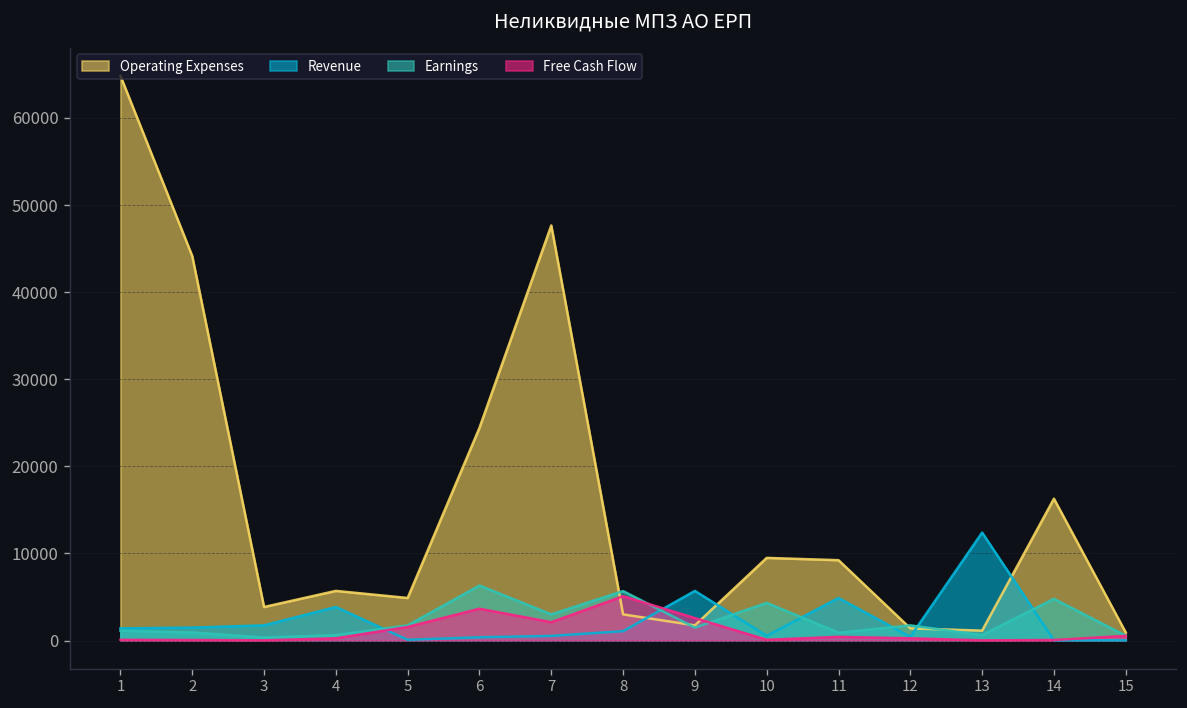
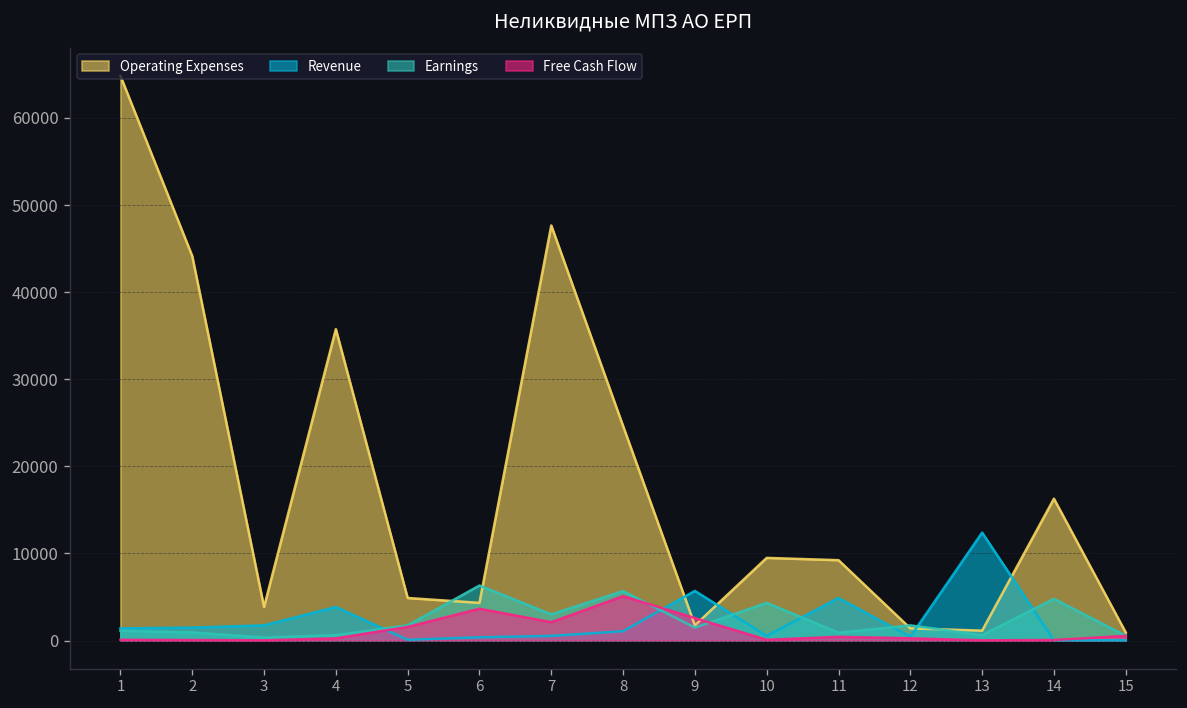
  {
    "Operating Expenses": {
      "2": 44000,
      "3": 4000,
-     "4": 6000,
+     "4": 36000,
      "5": 5000,
-     "6": 24000,
+     "6": 4000,
      "7": 48000,
-     "8": 3000,
+     "8": 25000,
      "10": 9000,
      "11": 9000,
      "13": 1000,
      "14": 16000,
      "15": 1000
    },
    "Free Cash Flow": {
      "1": 0,
      "2": 0,
      "4": 0,
      "6": 4000,
      "7": 2000,
      "8": 5000,
      "9": 3000,
      "10": 0,
      "11": 0,
      "13": 0
    }
  }
